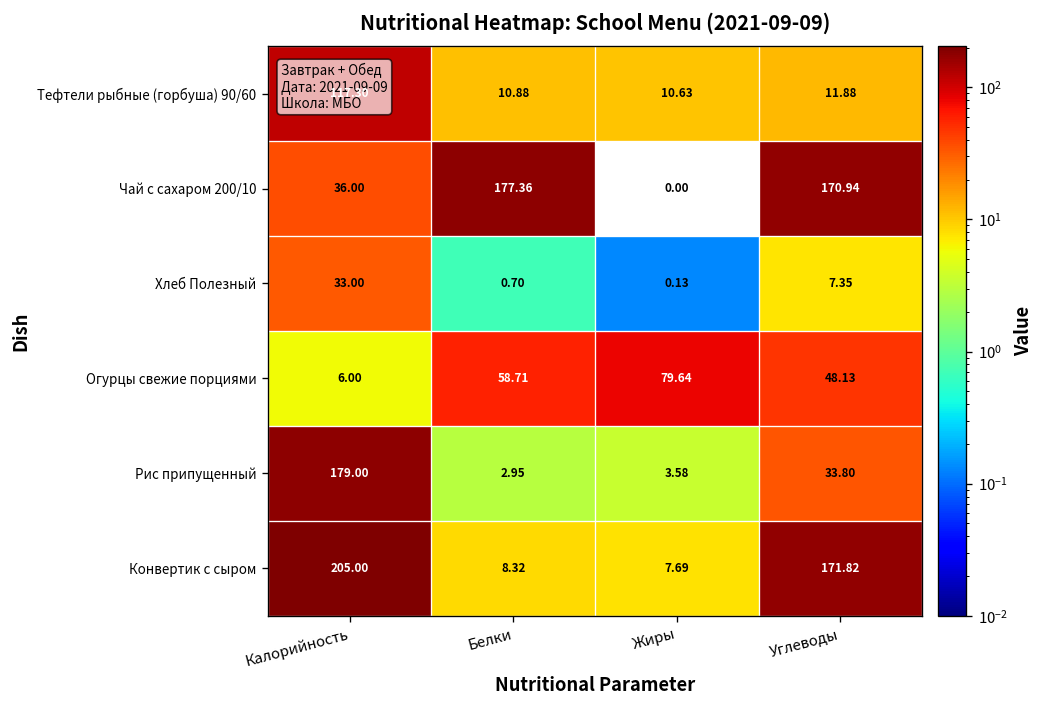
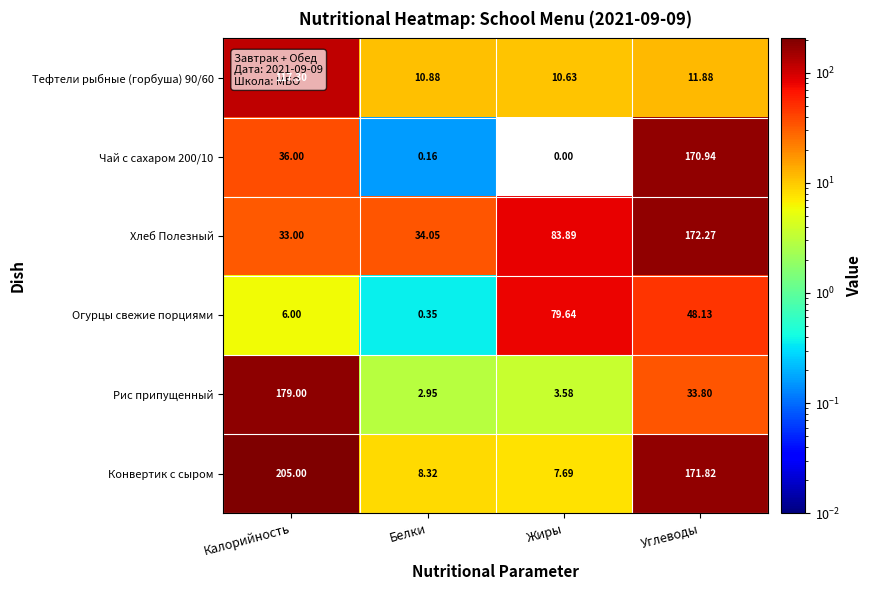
  {
    "Тефтели рыбные (горбуша) 90/60": {
      "Белки": 10.88,
      "Жиры": 10.63,
      "Углеводы": 11.88
    },
    "Чай с сахаром 200/10": {
      "Калорийность": 36.00,
-     "Белки": 177.36,
+     "Белки": 0.16,
      "Жиры": 0.00,
      "Углеводы": 170.94
    },
    "Хлеб Полезный": {
      "Калорийность": 33.00,
-     "Белки": 0.70,
-     "Жиры": 0.13,
-     "Углеводы": 7.35
+     "Белки": 34.05,
+     "Жиры": 83.89,
+     "Углеводы": 172.27
    },
    "Огурцы свежие порциями": {
      "Калорийность": 6.00,
-     "Белки": 58.71,
+     "Белки": 0.35,
      "Жиры": 79.64,
      "Углеводы": 48.13
    },
    "Рис припущенный": {
      "Калорийность": 179.00,
      "Белки": 2.95,
      "Жиры": 3.58,
      "Углеводы": 33.80
    },
    "Конвертик с сыром": {
      "Калорийность": 205.00,
      "Белки": 8.32,
      "Жиры": 7.69,
      "Углеводы": 171.82
    }
  }
